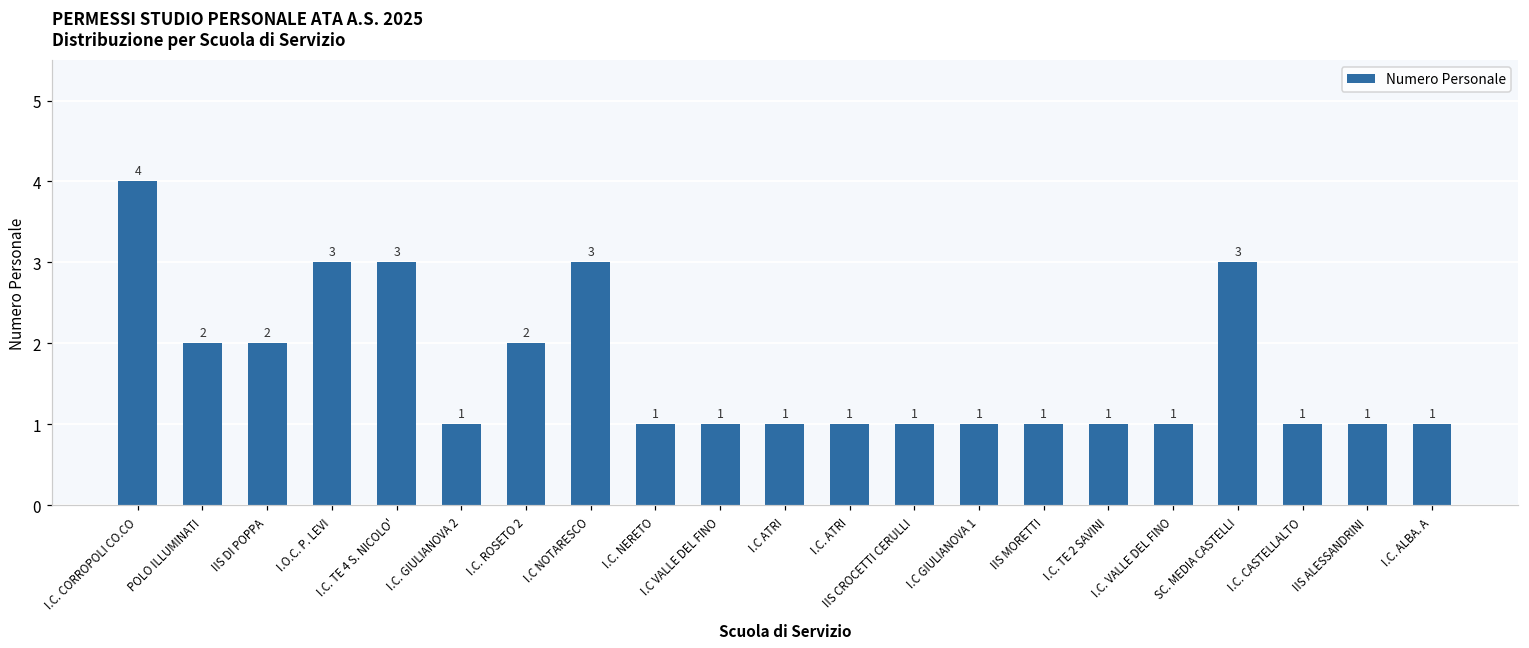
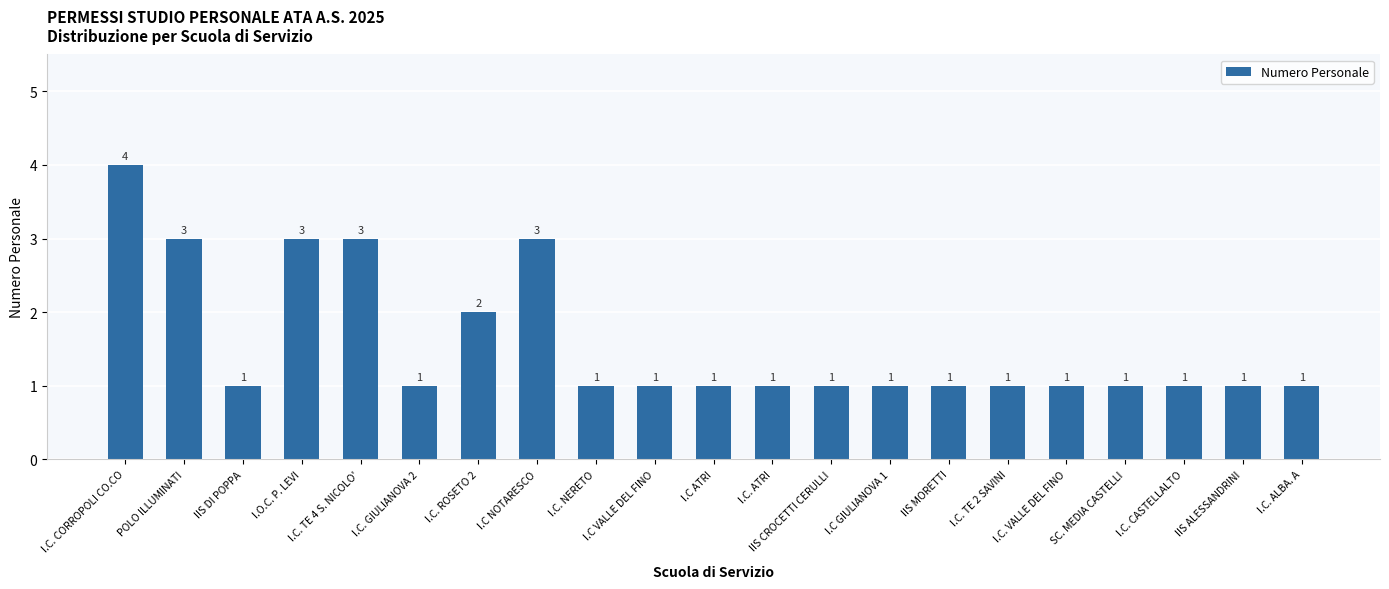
  {
    "I.C. CORROPOLI CO.CO": 4,
-   "POLO ILLUMINATI": 2,
-   "IIS DI POPPA": 2,
+   "POLO ILLUMINATI": 3,
+   "IIS DI POPPA": 1,
    "I.O.C. P. LEVI": 3,
    "I.C. TE 4 S. NICOLO'": 3,
    "I.C. GIULIANOVA 2": 1,
    "I.C. ROSETO 2": 2,
    "I.C NOTARESCO": 3,
    "I.C. NERETO": 1,
    "I.C VALLE DEL FINO": 1,
    "I.C ATRI": 1,
    "I.C. ATRI": 1,
    "IIS CROCETTI CERULLI": 1,
    "I.C GIULIANOVA 1": 1,
    "IIS MORETTI": 1,
    "I.C. TE 2 SAVINI": 1,
    "I.C. VALLE DEL FINO": 1,
-   "SC. MEDIA CASTELLI": 3,
+   "SC. MEDIA CASTELLI": 1,
    "I.C. CASTELLALTO": 1,
    "IIS ALESSANDRINI": 1,
    "I.C. ALBA. A": 1
  }
